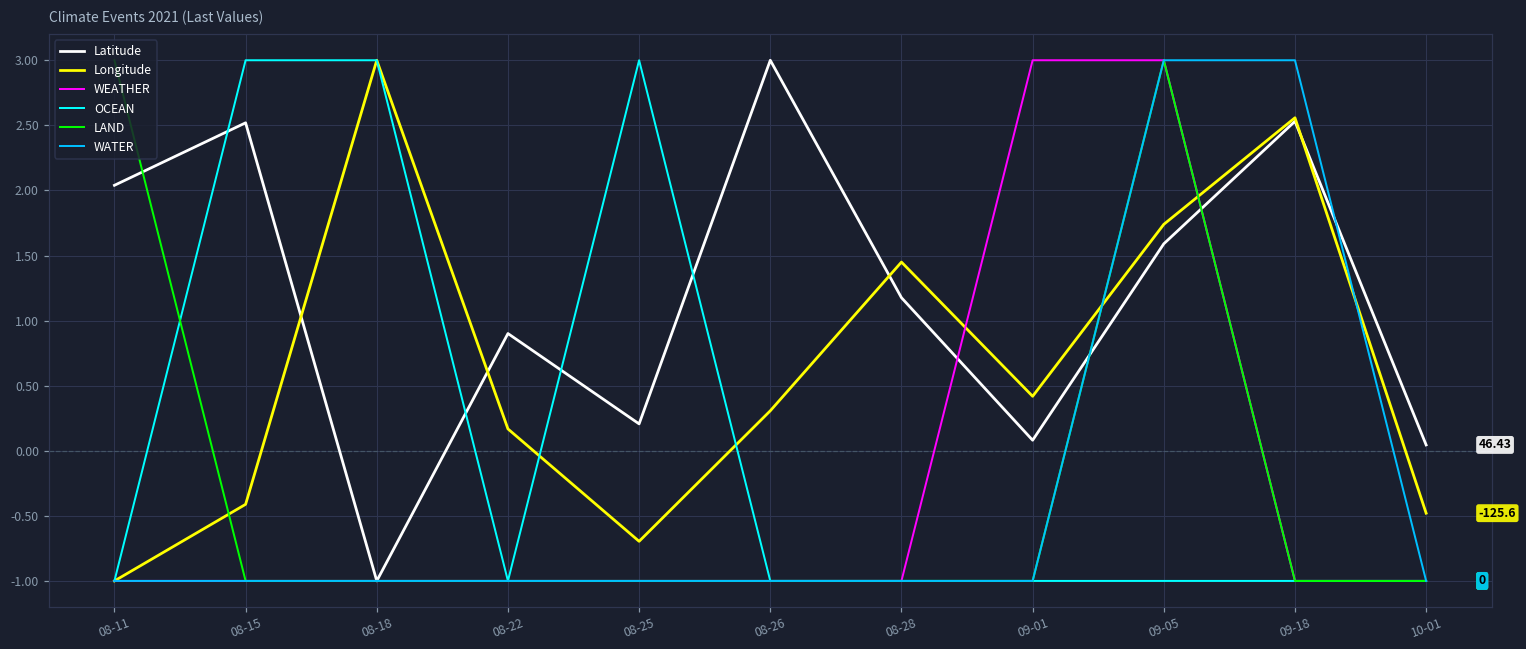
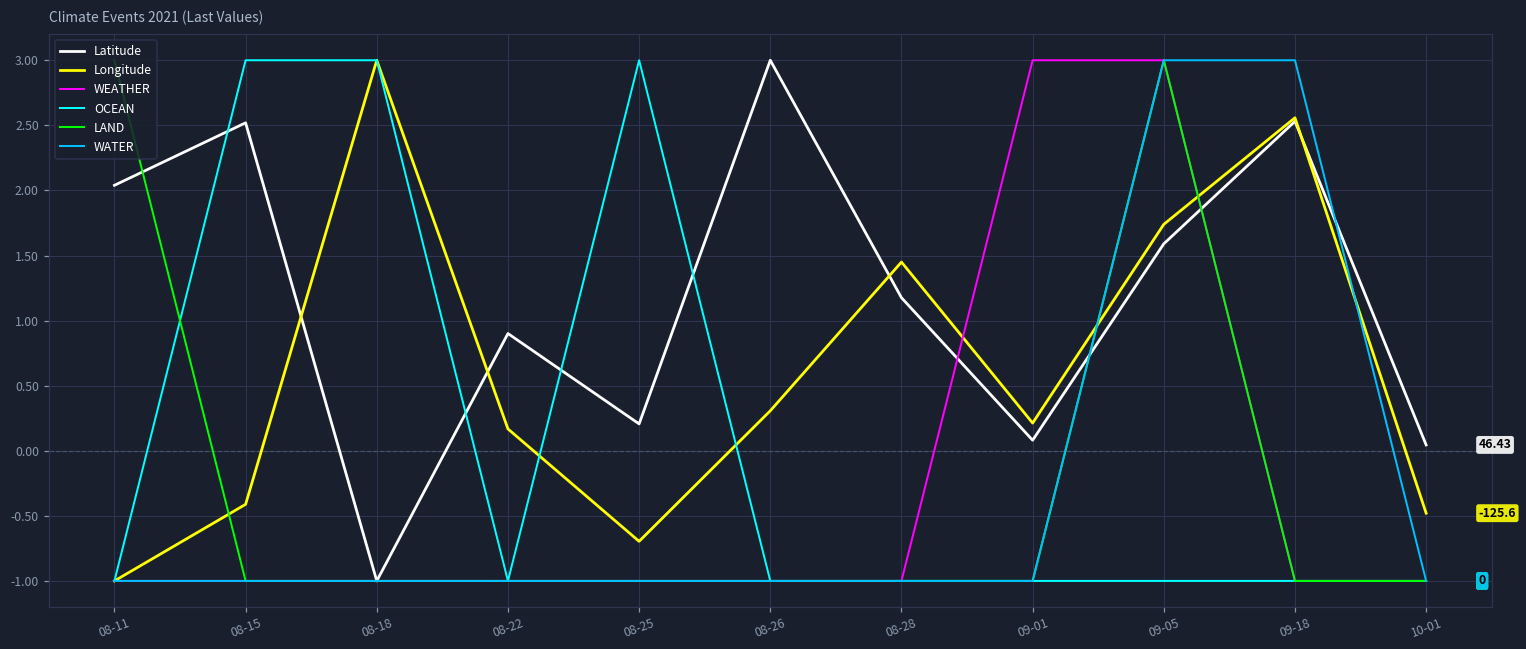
  {
    "Latitude": {
      "08-11": 2.04,
      "08-15": 2.52,
      "08-22": 0.90,
      "08-25": 0.21,
      "08-26": 3.00,
      "08-28": 1.18,
      "09-01": 0.08,
      "09-05": 1.59,
      "09-18": 2.53,
      "10-01": 0.04
    },
    "Longitude": {
      "08-15": -0.41,
      "08-22": 0.17,
      "08-25": -0.70,
      "08-26": 0.31,
      "08-28": 1.45,
-     "09-01": 0.42,
+     "09-01": 0.21,
      "09-05": 1.74,
      "09-18": 2.56,
      "10-01": -0.48
    },
    "WEATHER": {
      "09-01": 3.00
    },
    "OCEAN": {
      "08-15": 3.00,
      "08-25": 3.00,
      "09-05": -1.00
    },
    "WATER": {
      "09-18": 3.00
    }
  }
